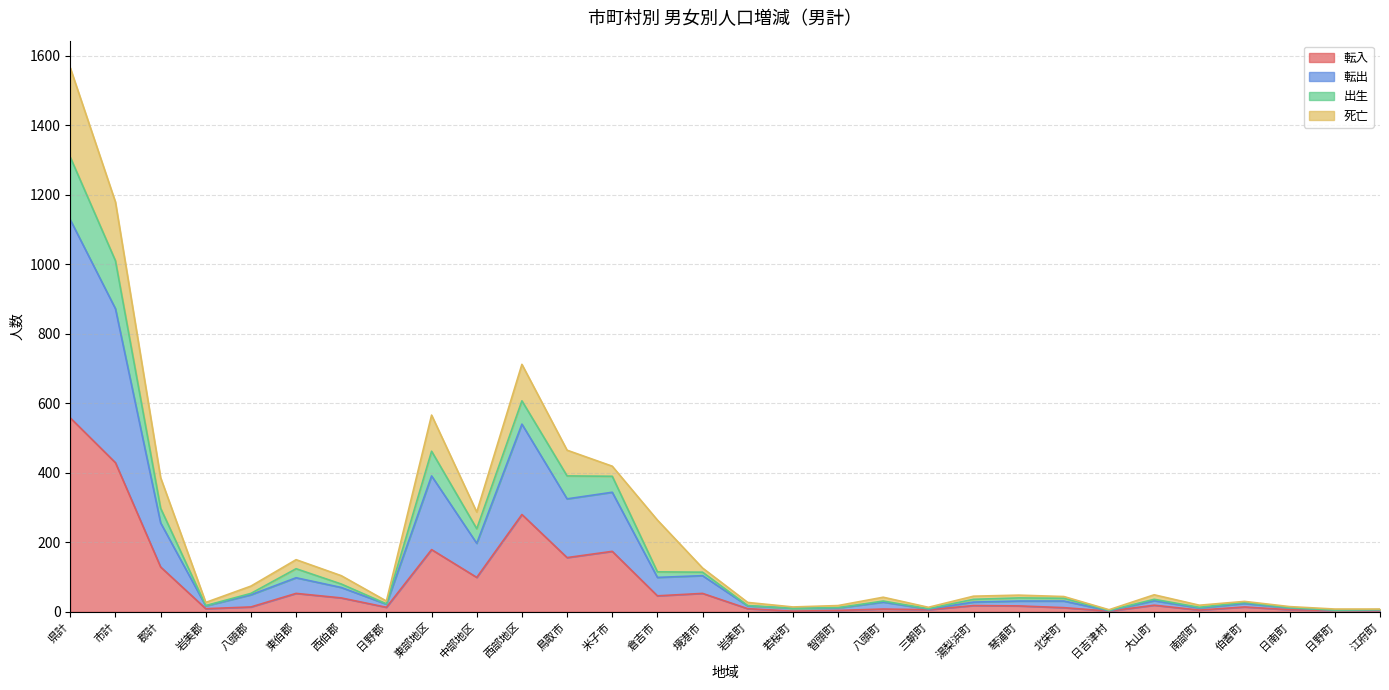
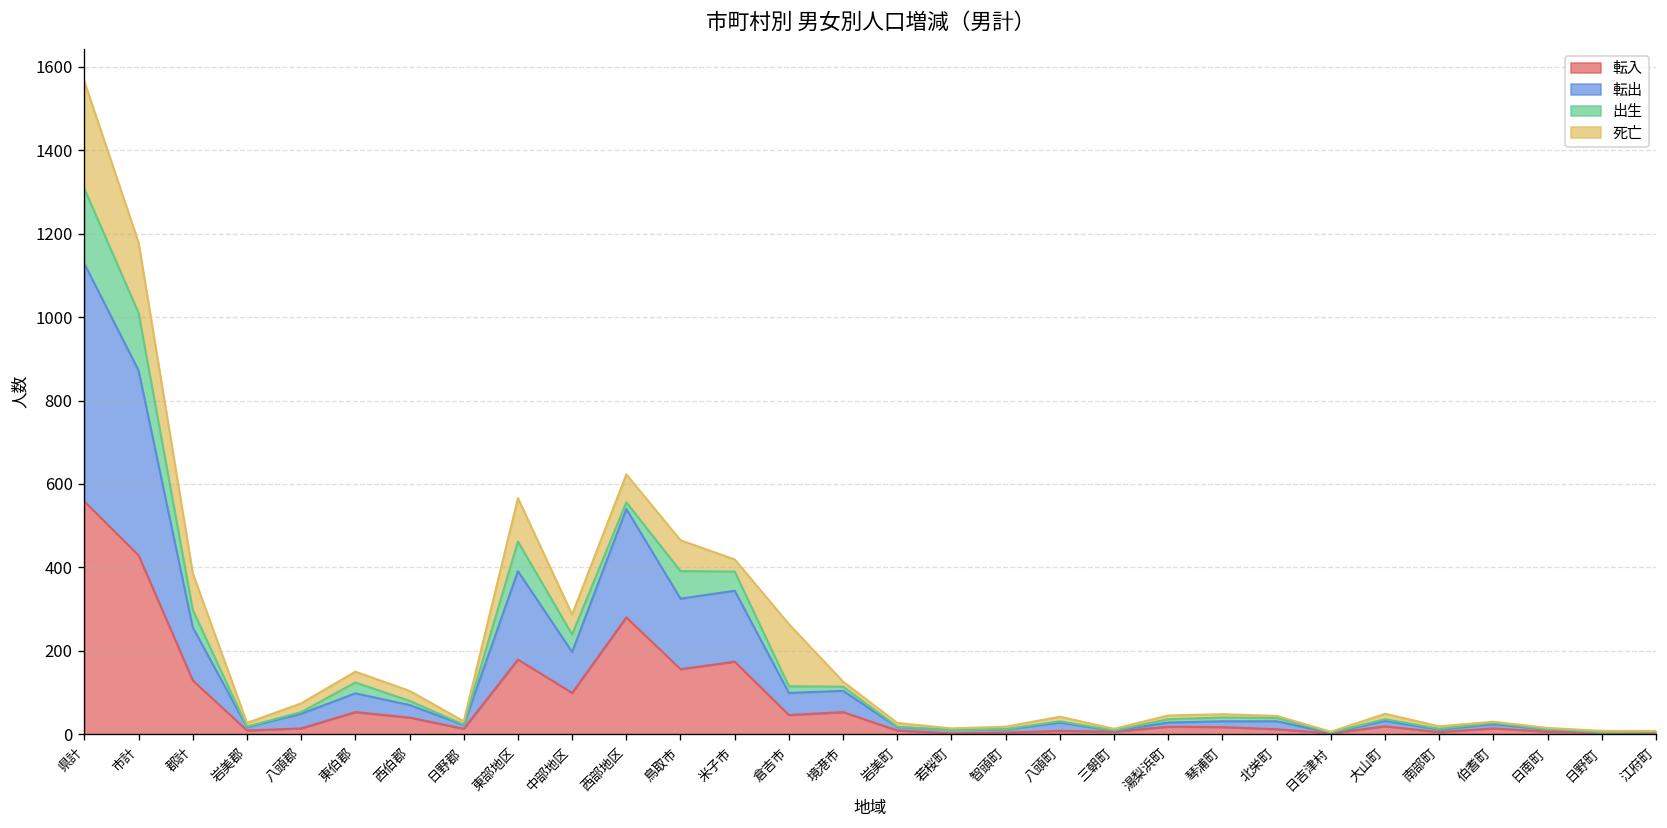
  {
    "転入": {
      "県計": 560,
      "市計": 430,
      "郡計": 130,
      "岩美郡": 10,
      "八頭郡": 10,
      "東伯郡": 50,
      "西伯郡": 40,
      "日野郡": 10,
      "東部地区": 180,
      "中部地区": 100,
      "西部地区": 280,
      "鳥取市": 160,
      "米子市": 170,
      "倉吉市": 50,
      "境港市": 50,
      "岩美町": 10,
      "若桜町": 0,
      "八頭町": 10,
      "湯梨浜町": 20,
      "琴浦町": 20,
      "北栄町": 10,
      "大山町": 20,
      "伯耆町": 10
    },
    "転出": {
      "県計": 570,
      "市計": 440,
      "郡計": 130,
      "東伯郡": 50,
      "西伯郡": 30,
      "東部地区": 210,
      "中部地区": 100,
      "西部地区": 260,
      "鳥取市": 170,
      "米子市": 170,
      "倉吉市": 50,
      "境港市": 50,
      "湯梨浜町": 10,
      "琴浦町": 10,
      "北栄町": 20
    },
    "出生": {
      "県計": 180,
      "市計": 140,
      "郡計": 40,
      "東伯郡": 30,
      "西伯郡": 10,
      "東部地区": 70,
      "中部地区": 40,
-     "西部地区": 70,
+     "西部地区": 20,
      "鳥取市": 70,
      "米子市": 50,
      "倉吉市": 20,
      "境港市": 10,
      "湯梨浜町": 10,
      "琴浦町": 10
    },
    "死亡": {
      "県計": 260,
      "市計": 170,
      "郡計": 90,
      "岩美郡": 10,
      "八頭郡": 20,
      "東伯郡": 30,
      "西伯郡": 20,
      "日野郡": 10,
      "東部地区": 100,
      "中部地区": 50,
-     "西部地区": 110,
+     "西部地区": 70,
      "鳥取市": 70,
      "米子市": 30,
      "倉吉市": 150,
      "境港市": 10,
      "岩美町": 10,
      "八頭町": 10,
      "湯梨浜町": 10,
      "琴浦町": 10,
      "大山町": 10
    }
  }
